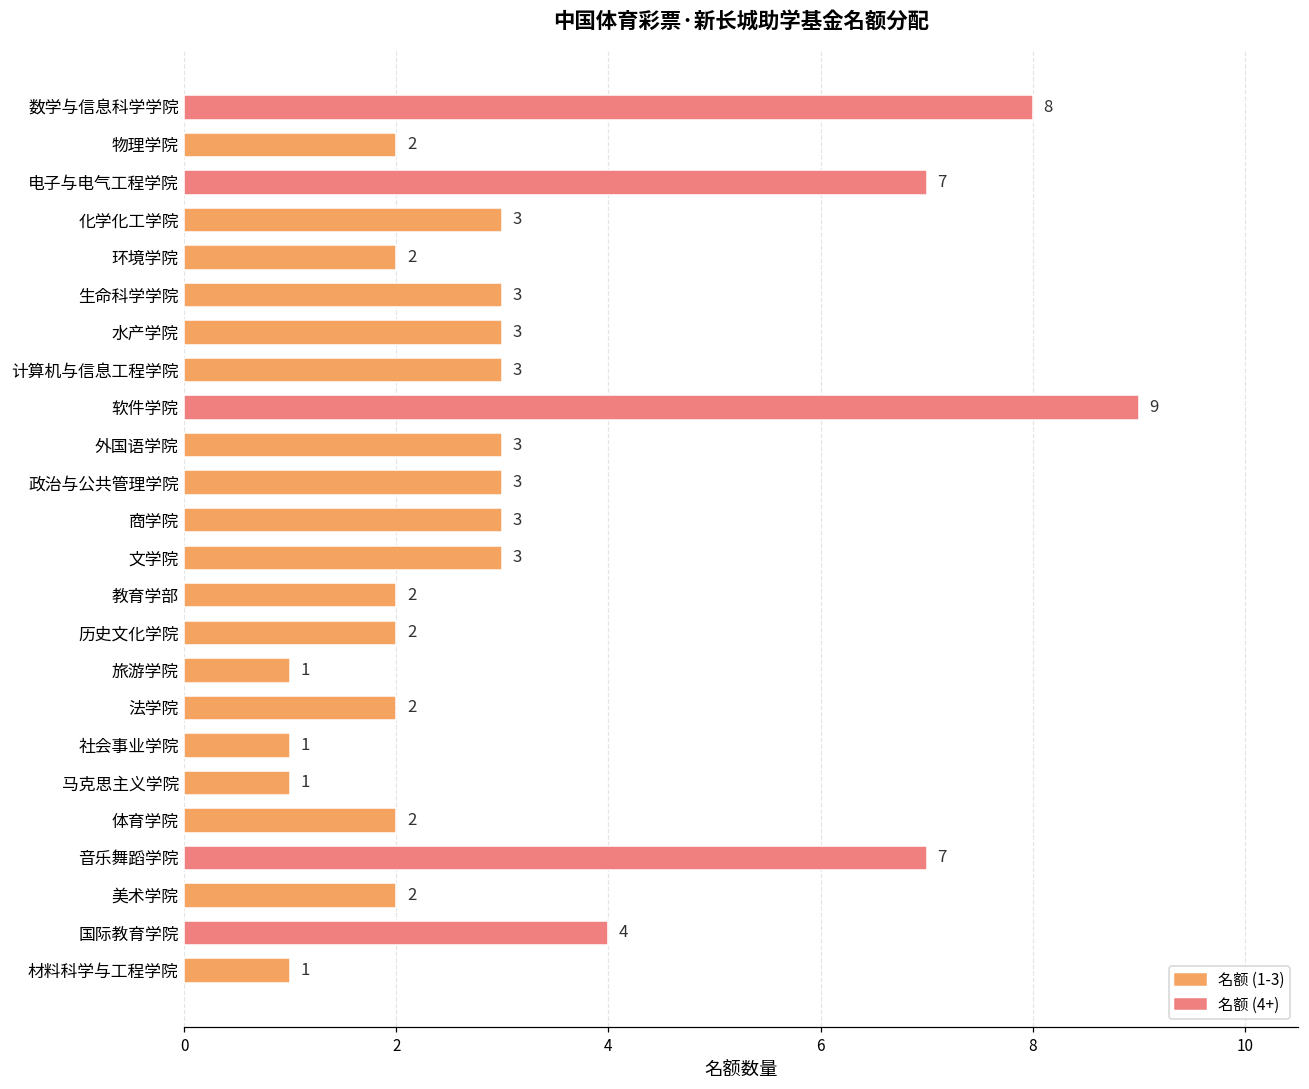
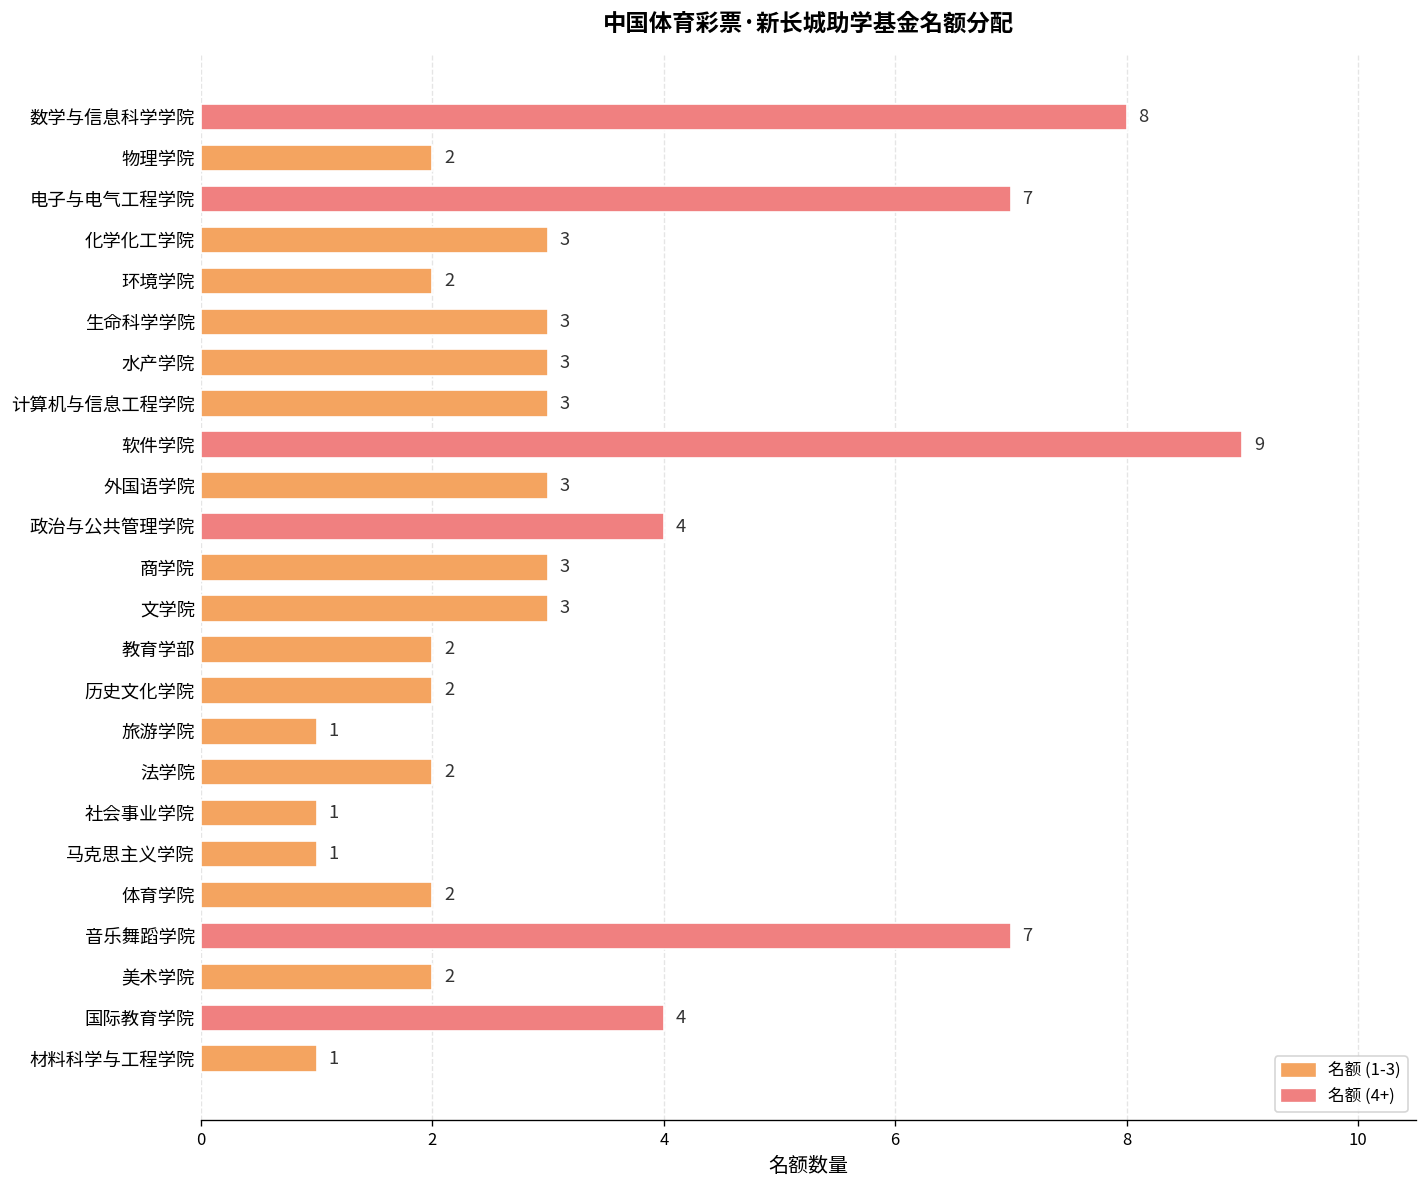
  {
    "数学与信息科学学院": 8,
    "物理学院": 2,
    "电子与电气工程学院": 7,
    "化学化工学院": 3,
    "环境学院": 2,
    "生命科学学院": 3,
    "水产学院": 3,
    "计算机与信息工程学院": 3,
    "软件学院": 9,
    "外国语学院": 3,
-   "政治与公共管理学院": 3,
+   "政治与公共管理学院": 4,
    "商学院": 3,
    "文学院": 3,
    "教育学部": 2,
    "历史文化学院": 2,
    "旅游学院": 1,
    "法学院": 2,
    "社会事业学院": 1,
    "马克思主义学院": 1,
    "体育学院": 2,
    "音乐舞蹈学院": 7,
    "美术学院": 2,
    "国际教育学院": 4,
    "材料科学与工程学院": 1
  }
